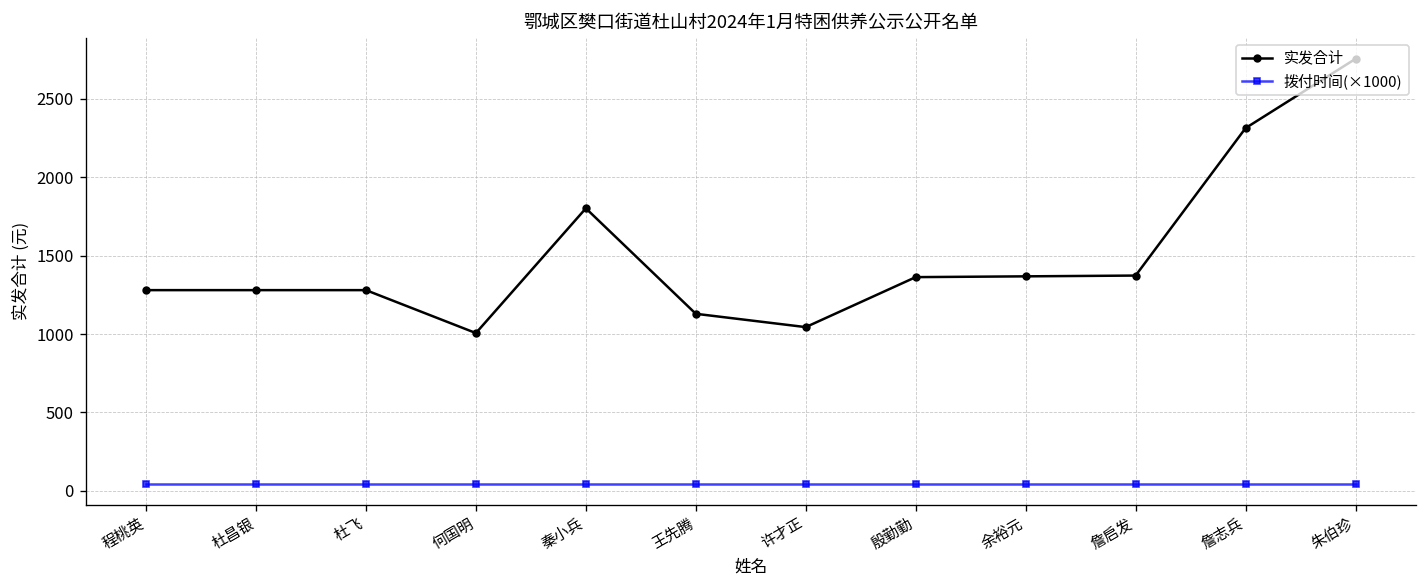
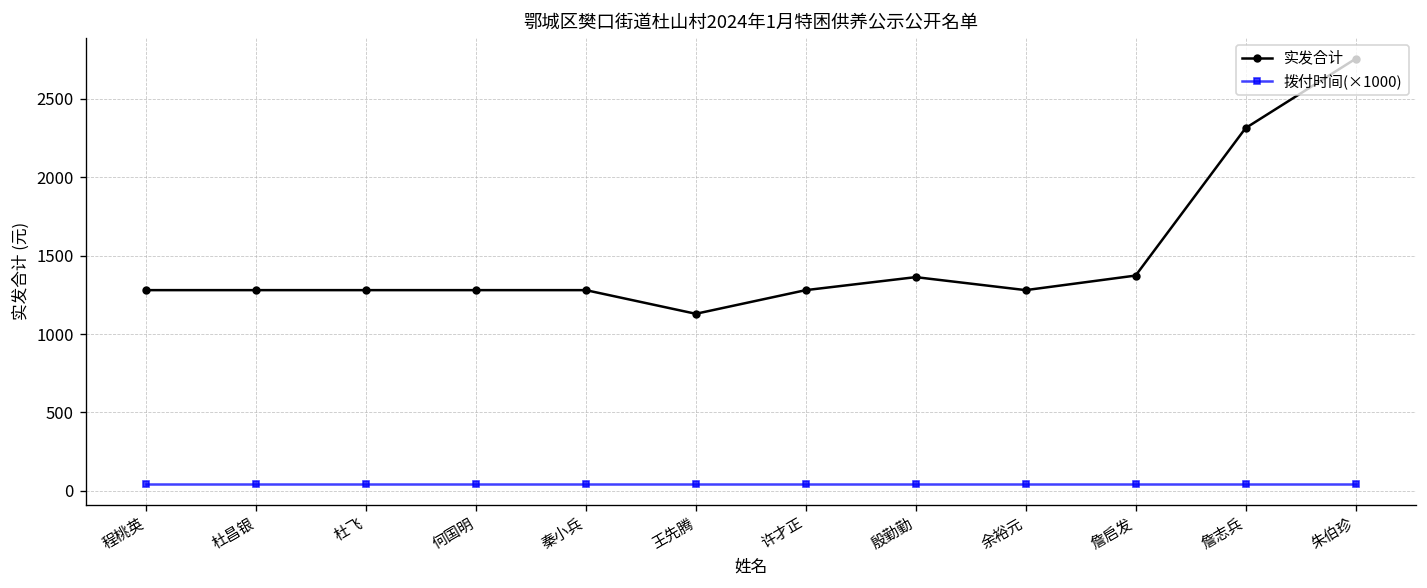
  {
    "实发合计": {
      "程桃英": 1280,
      "杜昌银": 1280,
      "杜飞": 1280,
-     "何国明": 1010,
-     "秦小兵": 1800,
+     "何国明": 1280,
+     "秦小兵": 1280,
      "王先腾": 1130,
-     "许才正": 1040,
+     "许才正": 1280,
      "殷勤勤": 1360,
-     "余裕元": 1370,
+     "余裕元": 1280,
      "詹启发": 1370,
      "詹志兵": 2310
    },
    "拨付时间(×1000)": {
      "程桃英": 50,
      "杜昌银": 50,
      "杜飞": 50,
      "何国明": 50,
      "秦小兵": 50,
      "王先腾": 50,
      "许才正": 50,
      "殷勤勤": 50,
      "余裕元": 50,
      "詹启发": 50,
      "詹志兵": 50,
      "朱伯珍": 50
    }
  }
